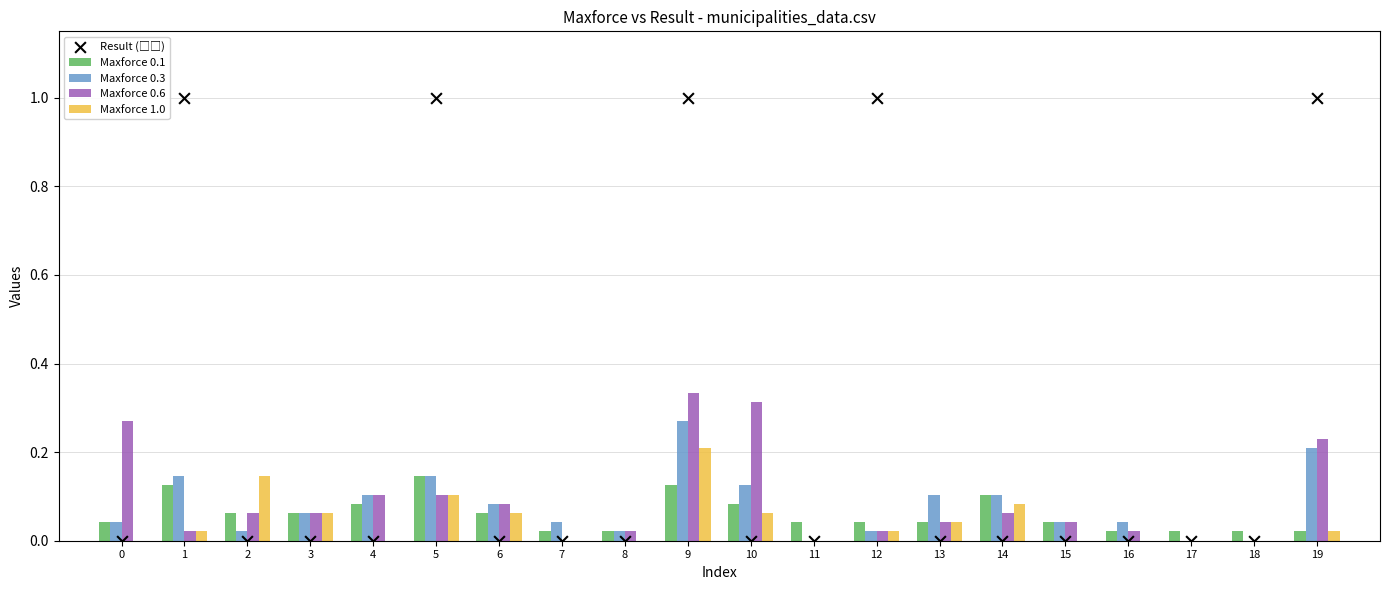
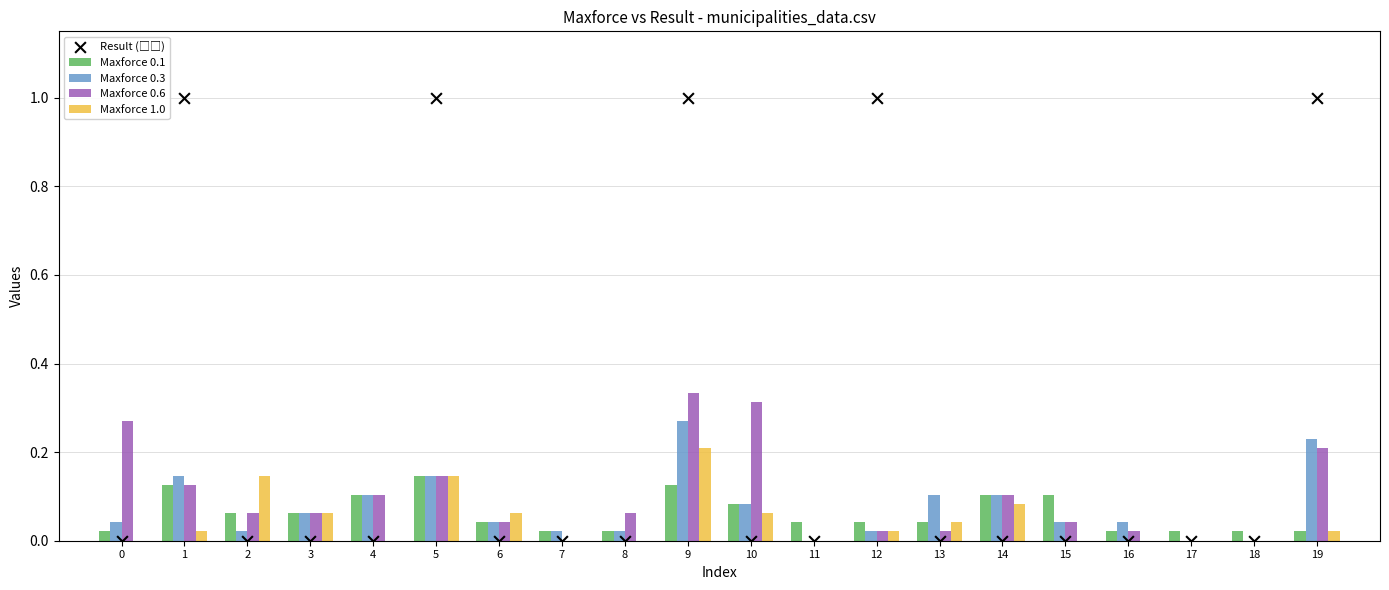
  {
    "Maxforce 0.1": {
-     "0": 0.04,
+     "0": 0.02,
      "1": 0.13,
      "2": 0.06,
      "3": 0.06,
-     "4": 0.08,
+     "4": 0.10,
      "5": 0.15,
-     "6": 0.06,
+     "6": 0.04,
      "7": 0.02,
      "8": 0.02,
      "9": 0.13,
      "10": 0.08,
      "11": 0.04,
      "12": 0.04,
      "13": 0.04,
      "14": 0.10,
-     "15": 0.04,
+     "15": 0.10,
      "16": 0.02,
      "17": 0.02,
      "18": 0.02,
      "19": 0.02
    },
    "Maxforce 0.3": {
      "0": 0.04,
      "1": 0.15,
      "2": 0.02,
      "3": 0.06,
      "4": 0.10,
      "5": 0.15,
-     "6": 0.08,
-     "7": 0.04,
+     "6": 0.04,
+     "7": 0.02,
      "8": 0.02,
      "9": 0.27,
-     "10": 0.13,
+     "10": 0.08,
      "11": 0.00,
      "12": 0.02,
      "13": 0.10,
      "14": 0.10,
      "15": 0.04,
      "16": 0.04,
      "17": 0.00,
      "18": 0.00,
-     "19": 0.21
+     "19": 0.23
    },
    "Maxforce 0.6": {
      "0": 0.27,
-     "1": 0.02,
+     "1": 0.13,
      "2": 0.06,
      "3": 0.06,
      "4": 0.10,
-     "5": 0.10,
-     "6": 0.08,
+     "5": 0.15,
+     "6": 0.04,
      "7": 0.00,
-     "8": 0.02,
+     "8": 0.06,
      "9": 0.33,
      "10": 0.31,
      "11": 0.00,
      "12": 0.02,
-     "13": 0.04,
-     "14": 0.06,
+     "13": 0.02,
+     "14": 0.10,
      "15": 0.04,
      "16": 0.02,
      "17": 0.00,
      "18": 0.00,
-     "19": 0.23
+     "19": 0.21
    },
    "Maxforce 1.0": {
      "0": 0.00,
      "1": 0.02,
      "2": 0.15,
      "3": 0.06,
      "4": 0.00,
-     "5": 0.10,
+     "5": 0.15,
      "6": 0.06,
      "7": 0.00,
      "8": 0.00,
      "9": 0.21,
      "10": 0.06,
      "11": 0.00,
      "12": 0.02,
      "13": 0.04,
      "14": 0.08,
      "15": 0.00,
      "16": 0.00,
      "17": 0.00,
      "18": 0.00,
      "19": 0.02
    }
  }
